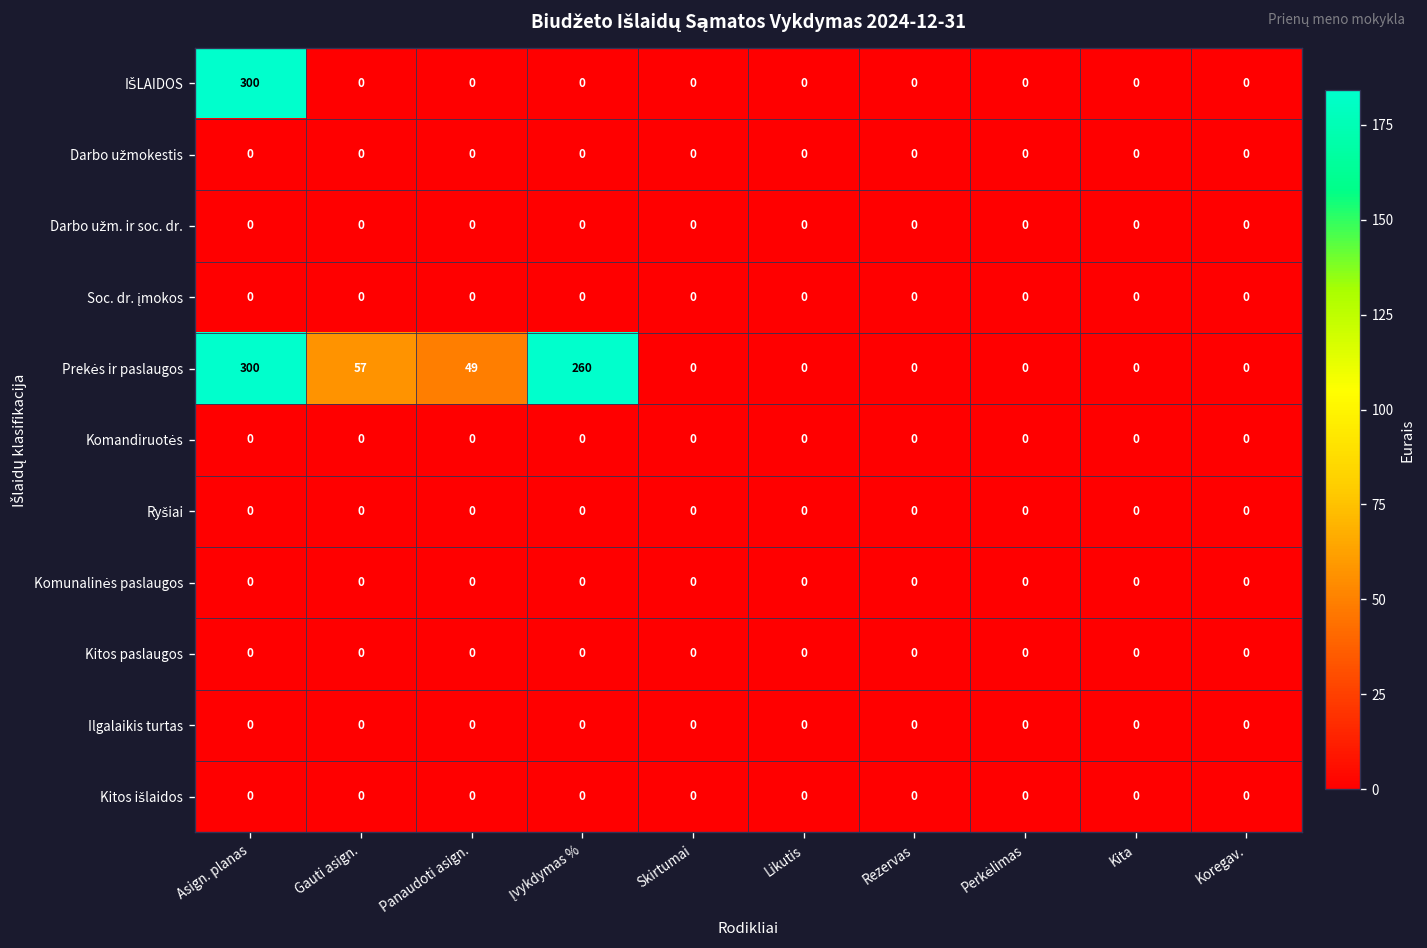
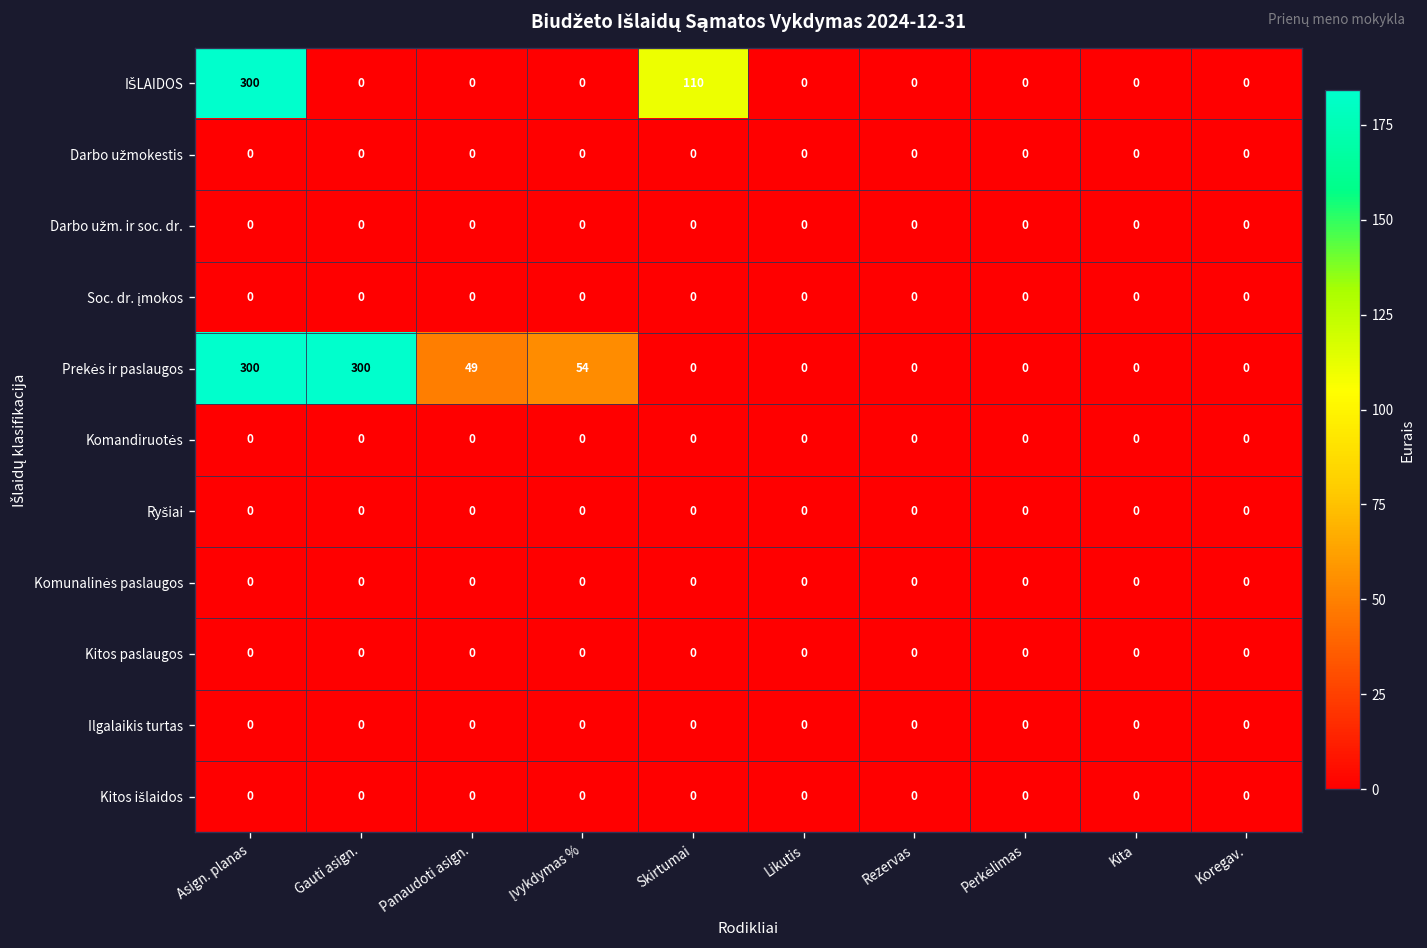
  {
    "IŠLAIDOS": {
      "Asign. planas": 300,
      "Gauti asign.": 0,
      "Panaudoti asign.": 0,
      "Įvykdymas %": 0,
-     "Skirtumai": 0,
+     "Skirtumai": 110,
      "Likutis": 0,
      "Rezervas": 0,
      "Perkėlimas": 0,
      "Kita": 0,
      "Koregav.": 0
    },
    "Darbo užmokestis": {
      "Asign. planas": 0,
      "Gauti asign.": 0,
      "Panaudoti asign.": 0,
      "Įvykdymas %": 0,
      "Skirtumai": 0,
      "Likutis": 0,
      "Rezervas": 0,
      "Perkėlimas": 0,
      "Kita": 0,
      "Koregav.": 0
    },
    "Darbo užm. ir soc. dr.": {
      "Asign. planas": 0,
      "Gauti asign.": 0,
      "Panaudoti asign.": 0,
      "Įvykdymas %": 0,
      "Skirtumai": 0,
      "Likutis": 0,
      "Rezervas": 0,
      "Perkėlimas": 0,
      "Kita": 0,
      "Koregav.": 0
    },
    "Soc. dr. įmokos": {
      "Asign. planas": 0,
      "Gauti asign.": 0,
      "Panaudoti asign.": 0,
      "Įvykdymas %": 0,
      "Skirtumai": 0,
      "Likutis": 0,
      "Rezervas": 0,
      "Perkėlimas": 0,
      "Kita": 0,
      "Koregav.": 0
    },
    "Prekės ir paslaugos": {
      "Asign. planas": 300,
-     "Gauti asign.": 57,
+     "Gauti asign.": 300,
      "Panaudoti asign.": 49,
-     "Įvykdymas %": 260,
+     "Įvykdymas %": 54,
      "Skirtumai": 0,
      "Likutis": 0,
      "Rezervas": 0,
      "Perkėlimas": 0,
      "Kita": 0,
      "Koregav.": 0
    },
    "Komandiruotės": {
      "Asign. planas": 0,
      "Gauti asign.": 0,
      "Panaudoti asign.": 0,
      "Įvykdymas %": 0,
      "Skirtumai": 0,
      "Likutis": 0,
      "Rezervas": 0,
      "Perkėlimas": 0,
      "Kita": 0,
      "Koregav.": 0
    },
    "Ryšiai": {
      "Asign. planas": 0,
      "Gauti asign.": 0,
      "Panaudoti asign.": 0,
      "Įvykdymas %": 0,
      "Skirtumai": 0,
      "Likutis": 0,
      "Rezervas": 0,
      "Perkėlimas": 0,
      "Kita": 0,
      "Koregav.": 0
    },
    "Komunalinės paslaugos": {
      "Asign. planas": 0,
      "Gauti asign.": 0,
      "Panaudoti asign.": 0,
      "Įvykdymas %": 0,
      "Skirtumai": 0,
      "Likutis": 0,
      "Rezervas": 0,
      "Perkėlimas": 0,
      "Kita": 0,
      "Koregav.": 0
    },
    "Kitos paslaugos": {
      "Asign. planas": 0,
      "Gauti asign.": 0,
      "Panaudoti asign.": 0,
      "Įvykdymas %": 0,
      "Skirtumai": 0,
      "Likutis": 0,
      "Rezervas": 0,
      "Perkėlimas": 0,
      "Kita": 0,
      "Koregav.": 0
    },
    "Ilgalaikis turtas": {
      "Asign. planas": 0,
      "Gauti asign.": 0,
      "Panaudoti asign.": 0,
      "Įvykdymas %": 0,
      "Skirtumai": 0,
      "Likutis": 0,
      "Rezervas": 0,
      "Perkėlimas": 0,
      "Kita": 0,
      "Koregav.": 0
    },
    "Kitos išlaidos": {
      "Asign. planas": 0,
      "Gauti asign.": 0,
      "Panaudoti asign.": 0,
      "Įvykdymas %": 0,
      "Skirtumai": 0,
      "Likutis": 0,
      "Rezervas": 0,
      "Perkėlimas": 0,
      "Kita": 0,
      "Koregav.": 0
    }
  }
